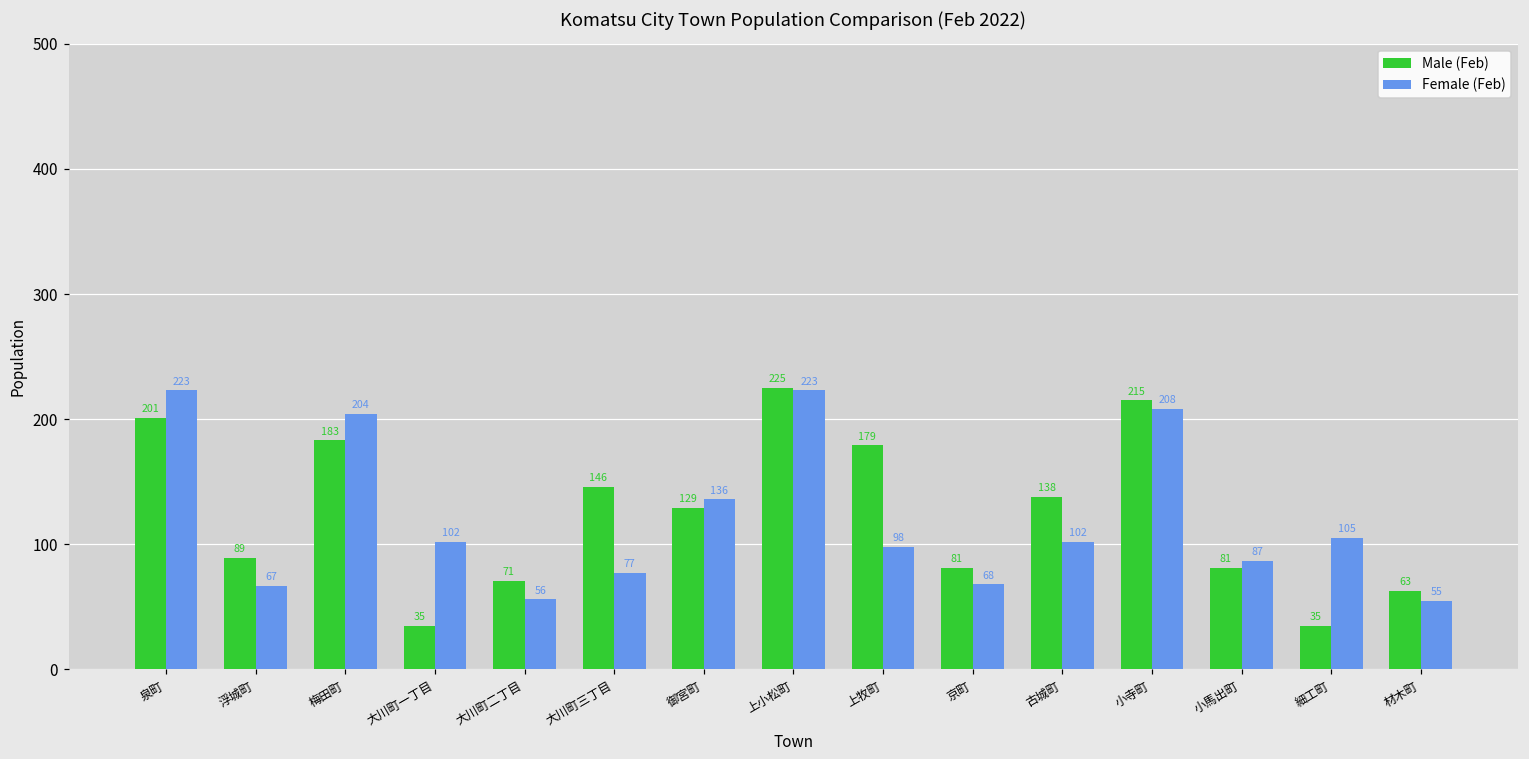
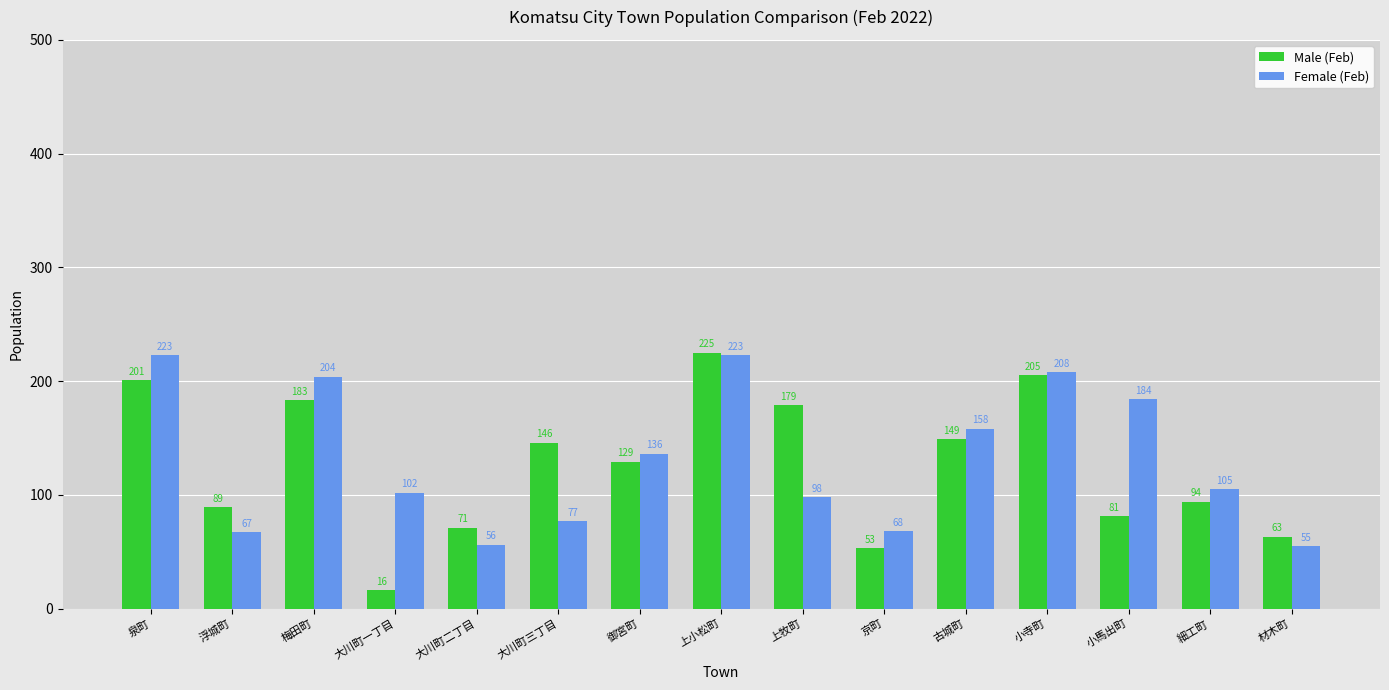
  {
    "Male (Feb)": {
      "泉町": 201,
      "浮城町": 89,
      "梅田町": 183,
-     "大川町一丁目": 35,
+     "大川町一丁目": 16,
      "大川町二丁目": 71,
      "大川町三丁目": 146,
      "御宮町": 129,
      "上小松町": 225,
      "上牧町": 179,
-     "京町": 81,
-     "古城町": 138,
-     "小寺町": 215,
+     "京町": 53,
+     "古城町": 149,
+     "小寺町": 205,
      "小馬出町": 81,
-     "細工町": 35,
+     "細工町": 94,
      "材木町": 63
    },
    "Female (Feb)": {
      "泉町": 223,
      "浮城町": 67,
      "梅田町": 204,
      "大川町一丁目": 102,
      "大川町二丁目": 56,
      "大川町三丁目": 77,
      "御宮町": 136,
      "上小松町": 223,
      "上牧町": 98,
      "京町": 68,
-     "古城町": 102,
+     "古城町": 158,
      "小寺町": 208,
-     "小馬出町": 87,
+     "小馬出町": 184,
      "細工町": 105,
      "材木町": 55
    }
  }
